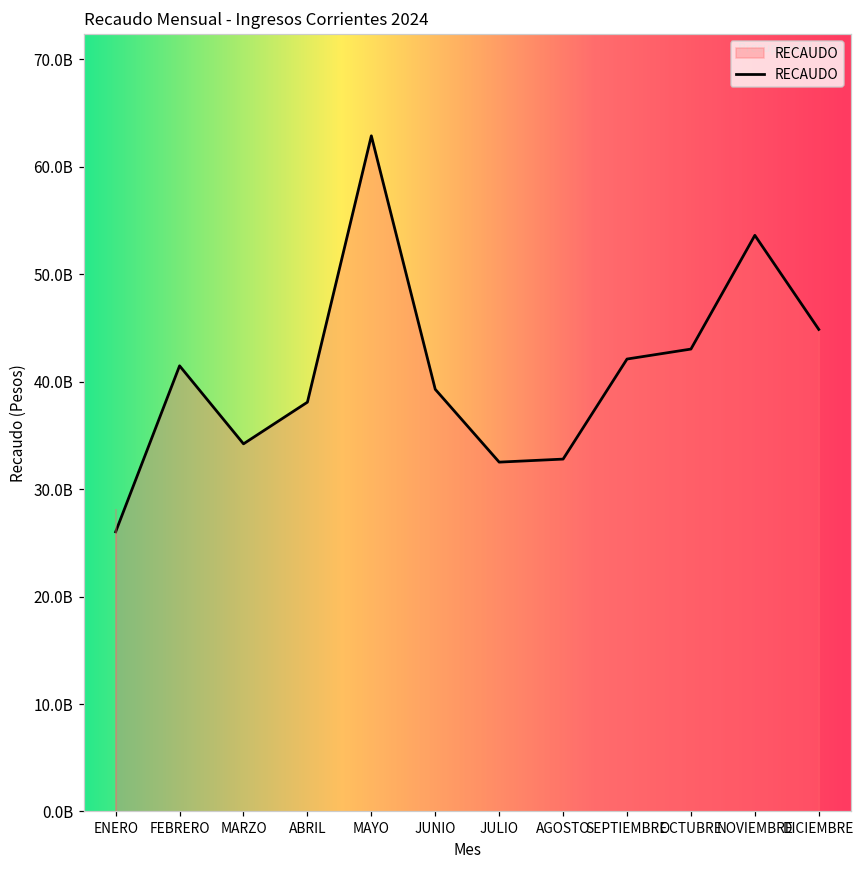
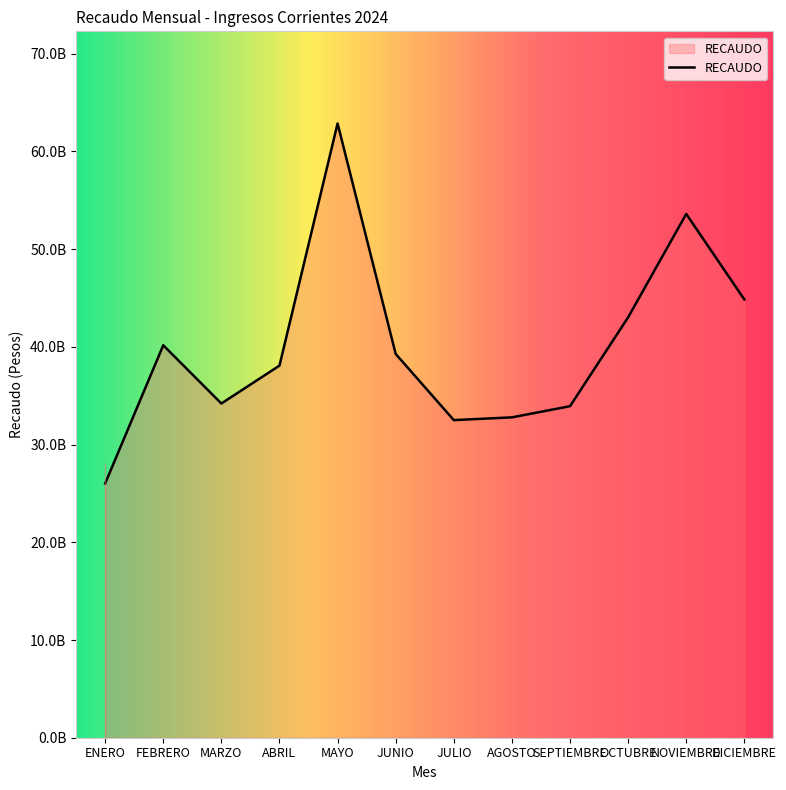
  {
    "ENERO": 26000000000,
-   "FEBRERO": 41000000000,
+   "FEBRERO": 40000000000,
    "MARZO": 34000000000,
    "ABRIL": 38000000000,
    "MAYO": 63000000000,
    "JUNIO": 39000000000,
    "JULIO": 33000000000,
    "AGOSTO": 33000000000,
-   "SEPTIEMBRE": 42000000000,
+   "SEPTIEMBRE": 34000000000,
    "OCTUBRE": 43000000000,
    "NOVIEMBRE": 54000000000,
    "DICIEMBRE": 45000000000
  }
